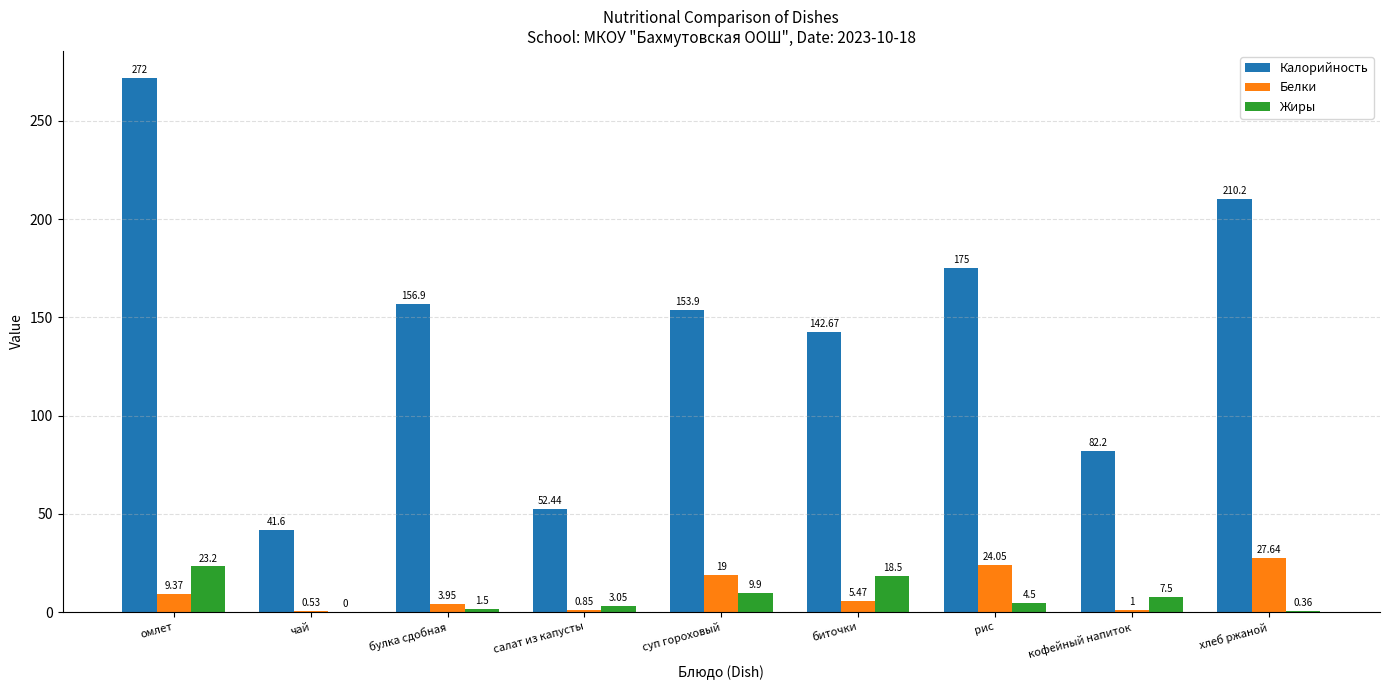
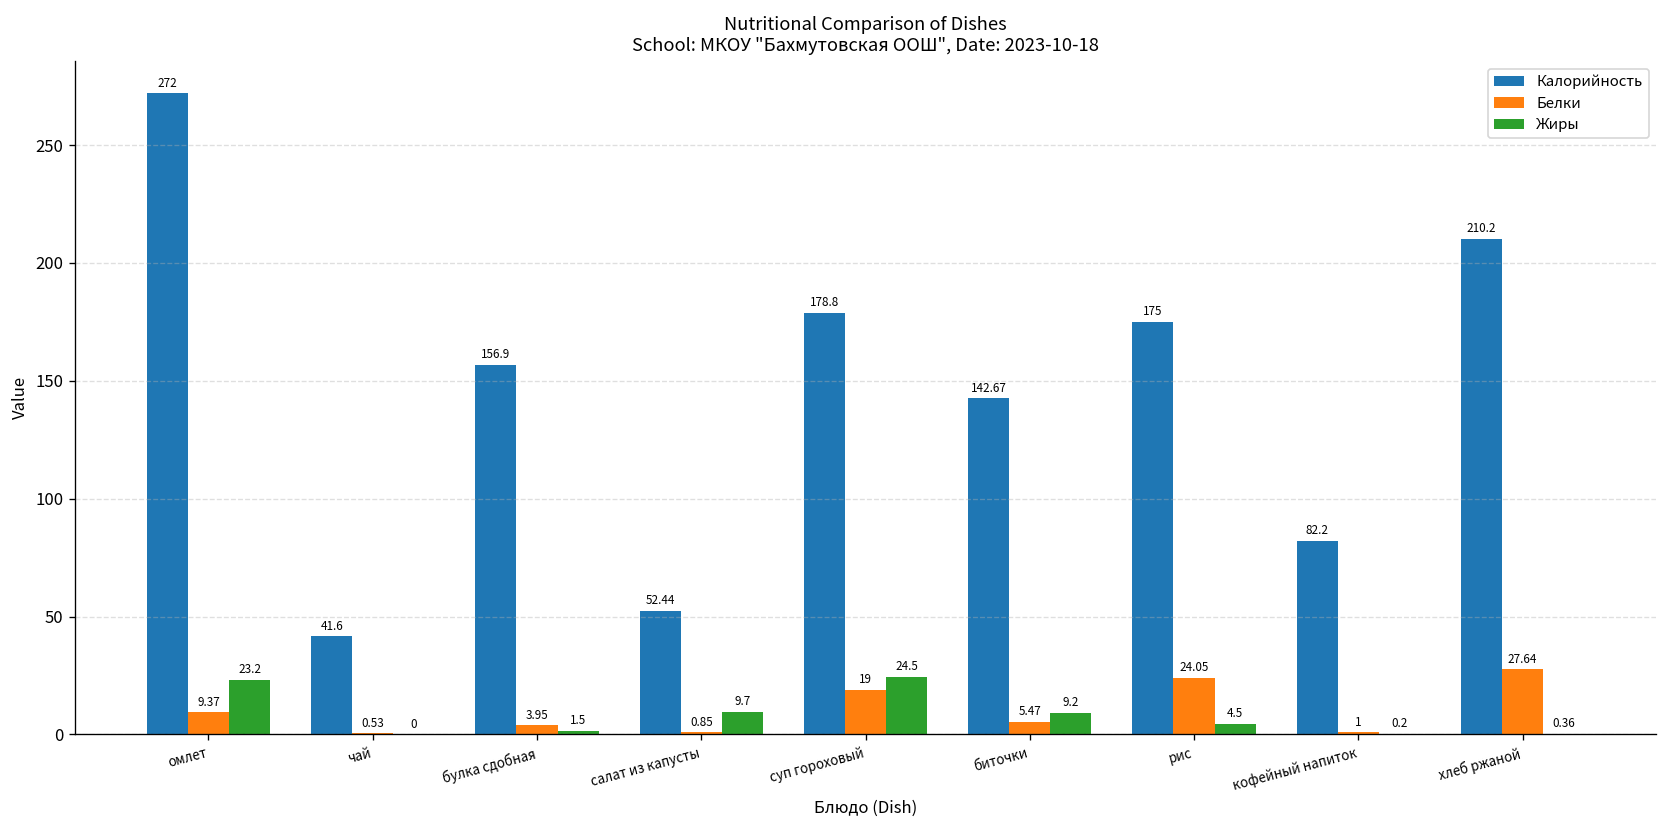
  {
    "Калорийность": {
      "омлет": 272,
      "чай": 41.6,
      "булка сдобная": 156.9,
      "салат из капусты": 52.44,
-     "суп гороховый": 153.9,
+     "суп гороховый": 178.8,
      "биточки": 142.67,
      "рис": 175,
      "кофейный напиток": 82.2,
      "хлеб ржаной": 210.2
    },
    "Белки": {
      "омлет": 9.37,
      "чай": 0.53,
      "булка сдобная": 3.95,
      "салат из капусты": 0.85,
      "суп гороховый": 19,
      "биточки": 5.47,
      "рис": 24.05,
      "кофейный напиток": 1,
      "хлеб ржаной": 27.64
    },
    "Жиры": {
      "омлет": 23.2,
      "чай": 0,
      "булка сдобная": 1.5,
-     "салат из капусты": 3.05,
-     "суп гороховый": 9.9,
-     "биточки": 18.5,
+     "салат из капусты": 9.7,
+     "суп гороховый": 24.5,
+     "биточки": 9.2,
      "рис": 4.5,
-     "кофейный напиток": 7.5,
+     "кофейный напиток": 0.2,
      "хлеб ржаной": 0.36
    }
  }
